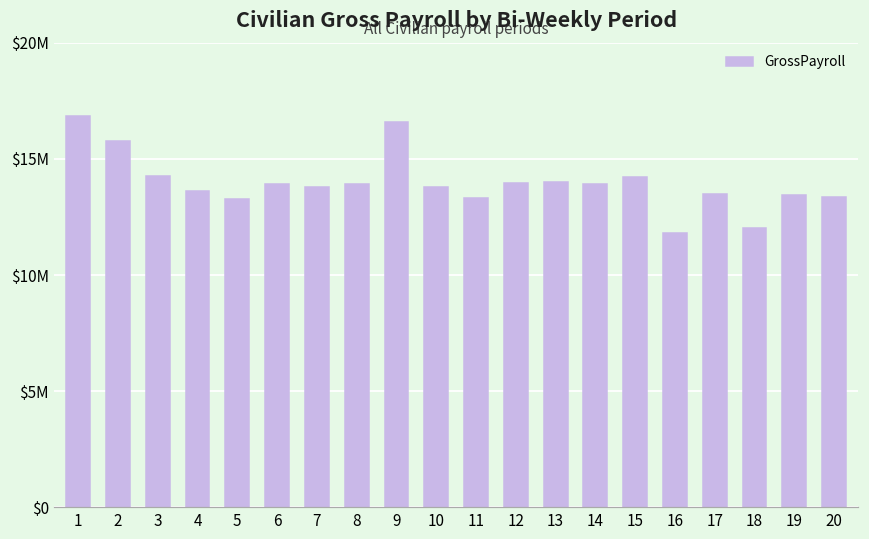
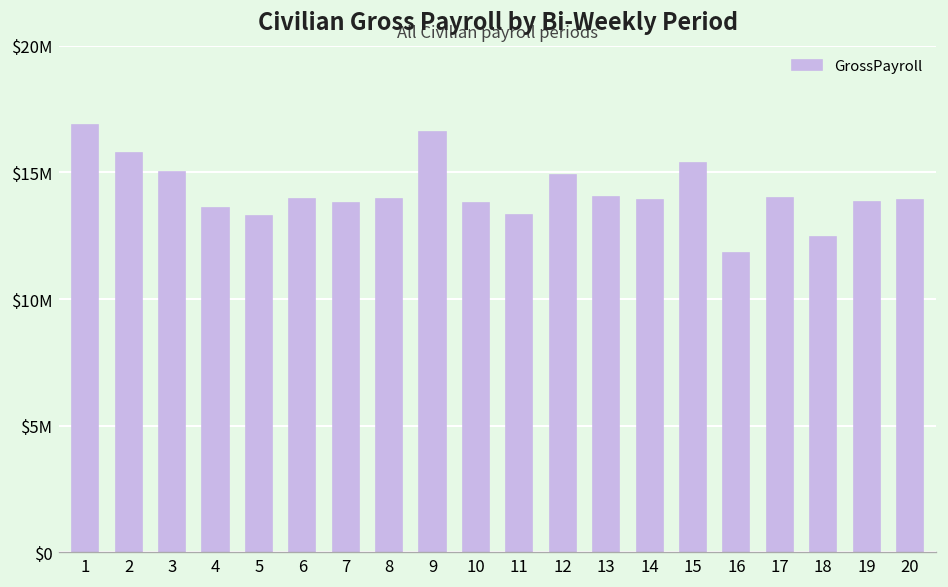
  {
    "1": "$16900000",
    "2": "$15800000",
-   "3": "$14300000",
+   "3": "$15000000",
    "4": "$13600000",
    "5": "$13300000",
    "6": "$13900000",
    "7": "$13800000",
    "8": "$13900000",
    "9": "$16600000",
    "10": "$13800000",
    "11": "$13300000",
-   "12": "$14000000",
+   "12": "$14900000",
    "13": "$14000000",
    "14": "$13900000",
-   "15": "$14200000",
+   "15": "$15400000",
    "16": "$11800000",
-   "17": "$13500000",
-   "18": "$12000000",
-   "19": "$13400000",
-   "20": "$13400000"
+   "17": "$14000000",
+   "18": "$12500000",
+   "19": "$13800000",
+   "20": "$13900000"
  }
